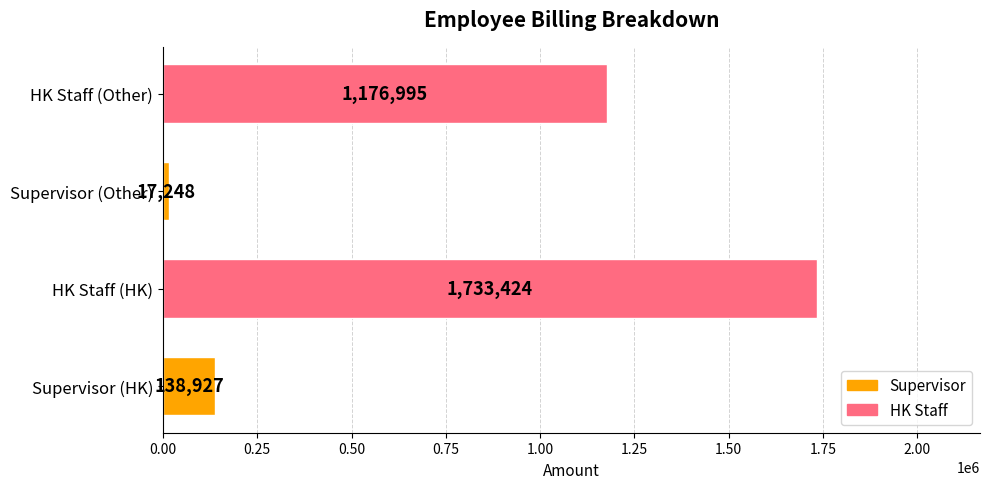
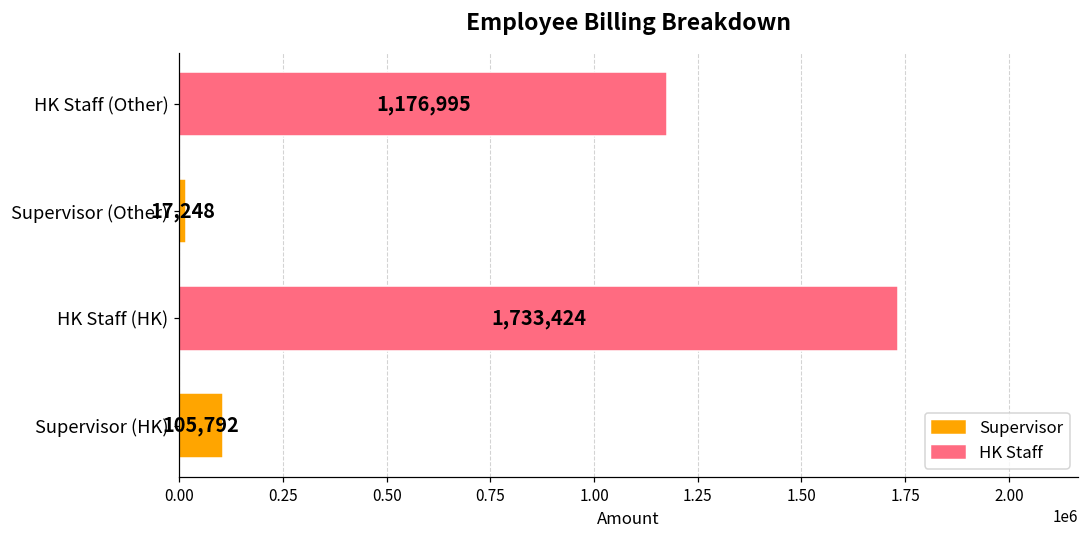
  {
    "HK Staff (Other)": "1,176,995",
    "Supervisor (Other)": "17,248",
    "HK Staff (HK)": "1,733,424",
-   "Supervisor (HK)": "138,927"
+   "Supervisor (HK)": "105,792"
  }
